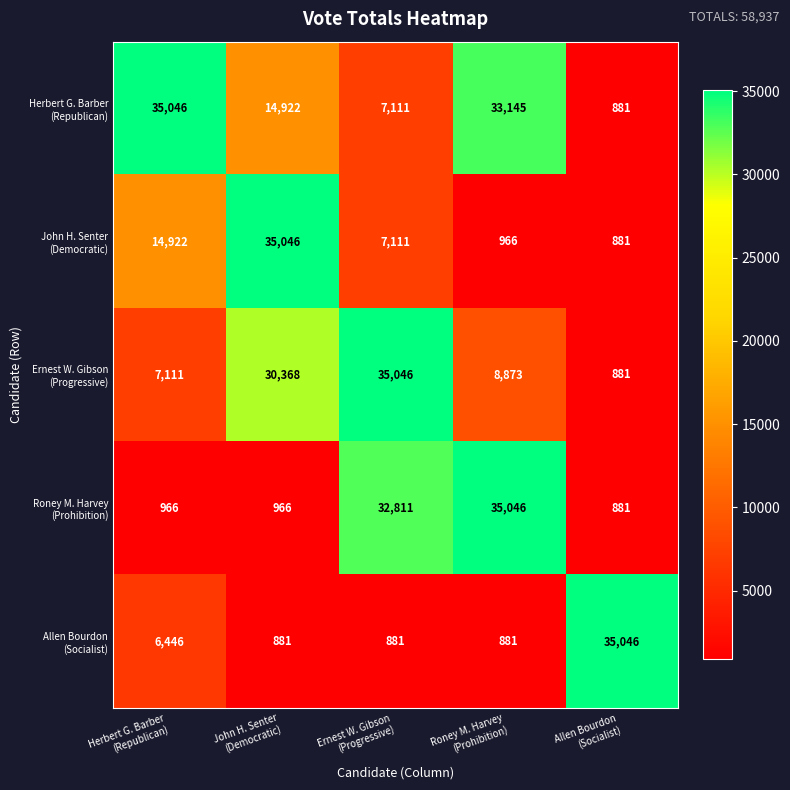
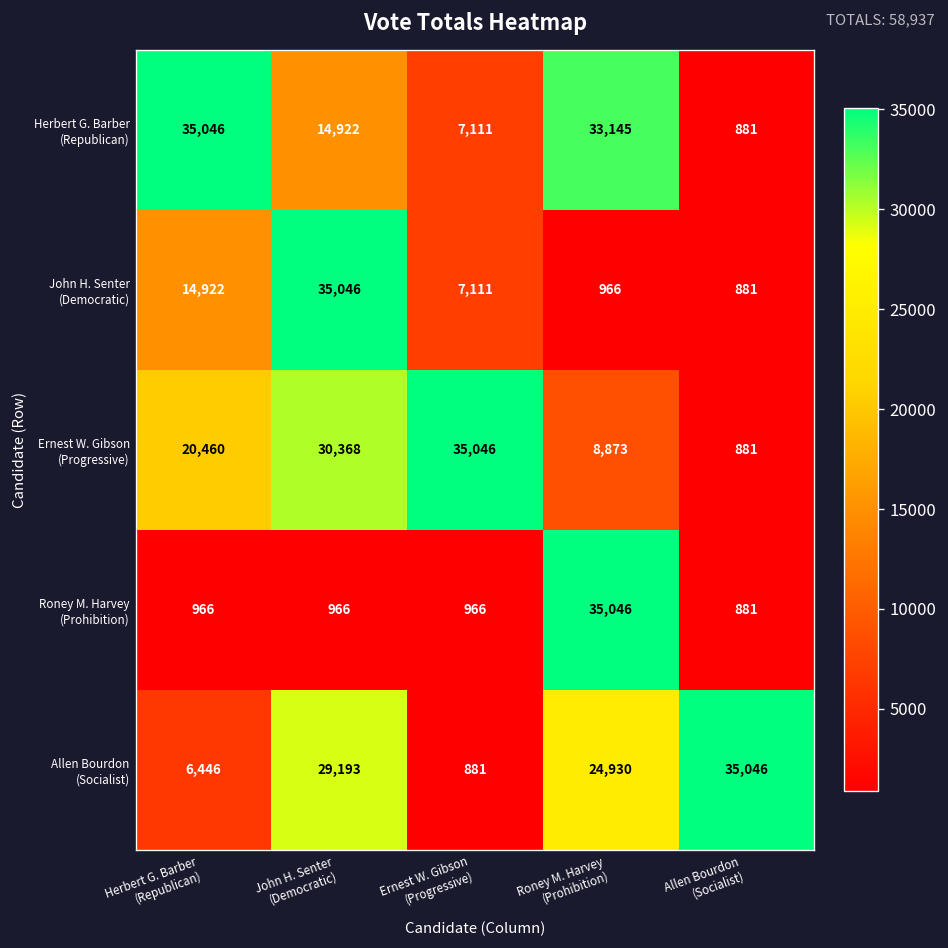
  {
    "Herbert G. Barber (Republican)": {
      "Herbert G. Barber (Republican)": "35,046",
      "John H. Senter (Democratic)": "14,922",
      "Ernest W. Gibson (Progressive)": "7,111",
      "Roney M. Harvey (Prohibition)": "33,145",
      "Allen Bourdon (Socialist)": "881"
    },
    "John H. Senter (Democratic)": {
      "Herbert G. Barber (Republican)": "14,922",
      "John H. Senter (Democratic)": "35,046",
      "Ernest W. Gibson (Progressive)": "7,111",
      "Roney M. Harvey (Prohibition)": "966",
      "Allen Bourdon (Socialist)": "881"
    },
    "Ernest W. Gibson (Progressive)": {
-     "Herbert G. Barber (Republican)": "7,111",
+     "Herbert G. Barber (Republican)": "20,460",
      "John H. Senter (Democratic)": "30,368",
      "Ernest W. Gibson (Progressive)": "35,046",
      "Roney M. Harvey (Prohibition)": "8,873",
      "Allen Bourdon (Socialist)": "881"
    },
    "Roney M. Harvey (Prohibition)": {
      "Herbert G. Barber (Republican)": "966",
      "John H. Senter (Democratic)": "966",
-     "Ernest W. Gibson (Progressive)": "32,811",
+     "Ernest W. Gibson (Progressive)": "966",
      "Roney M. Harvey (Prohibition)": "35,046",
      "Allen Bourdon (Socialist)": "881"
    },
    "Allen Bourdon (Socialist)": {
      "Herbert G. Barber (Republican)": "6,446",
-     "John H. Senter (Democratic)": "881",
+     "John H. Senter (Democratic)": "29,193",
      "Ernest W. Gibson (Progressive)": "881",
-     "Roney M. Harvey (Prohibition)": "881",
+     "Roney M. Harvey (Prohibition)": "24,930",
      "Allen Bourdon (Socialist)": "35,046"
    }
  }
